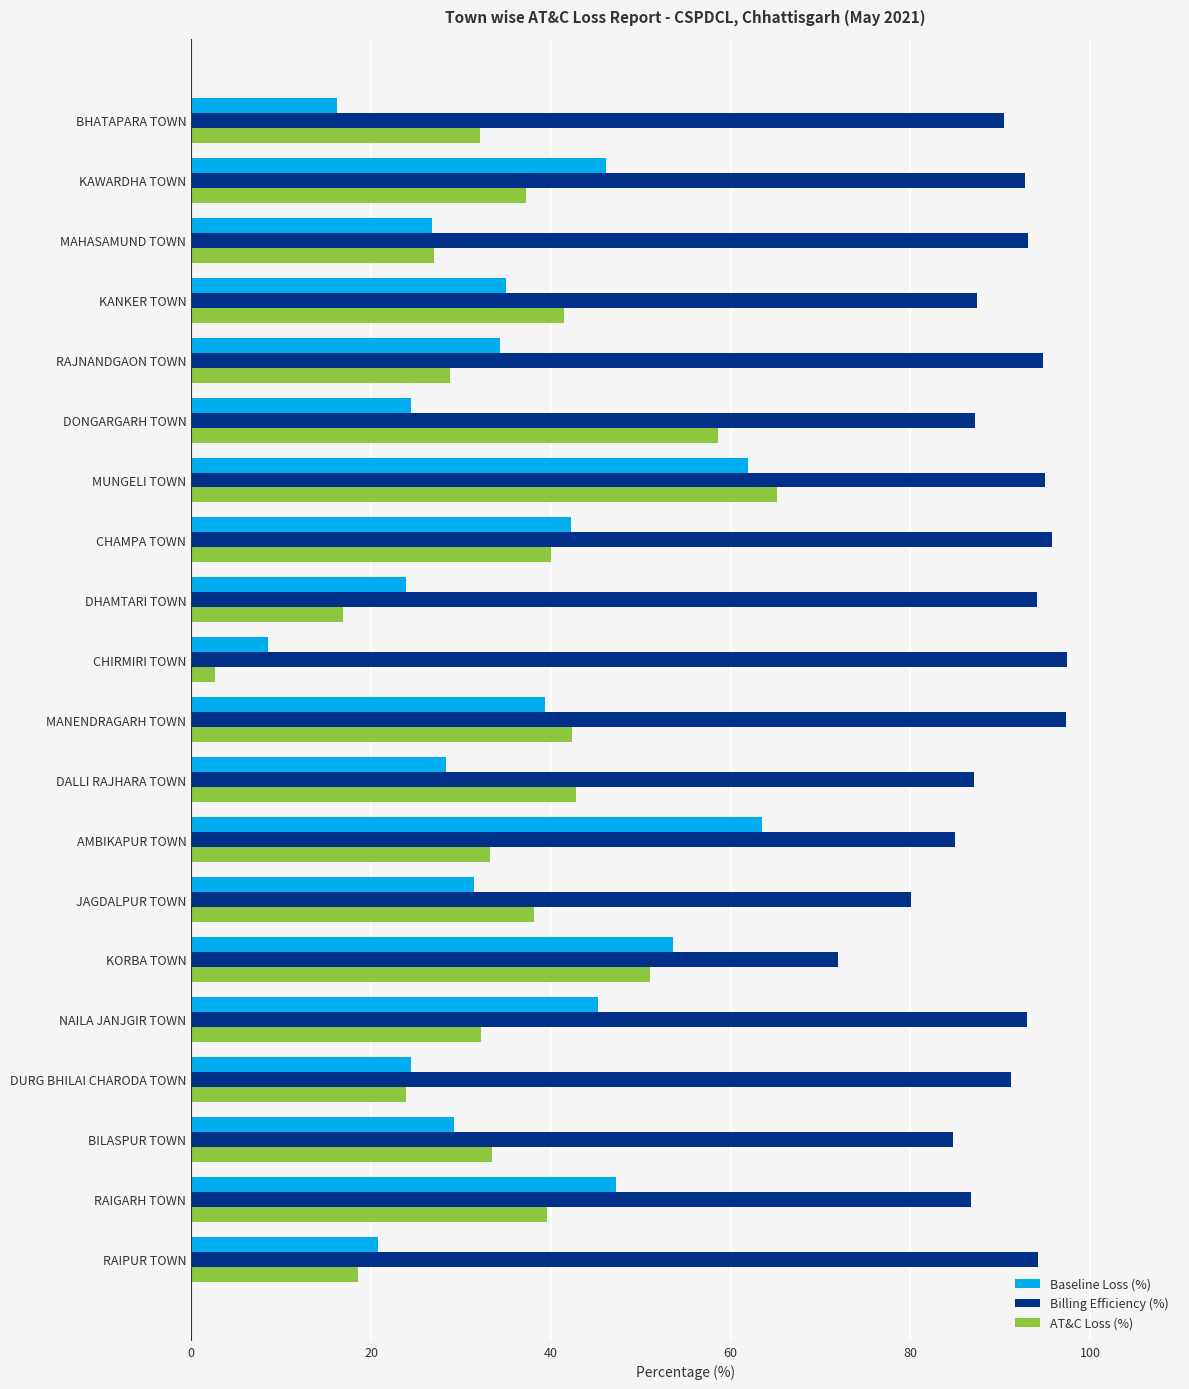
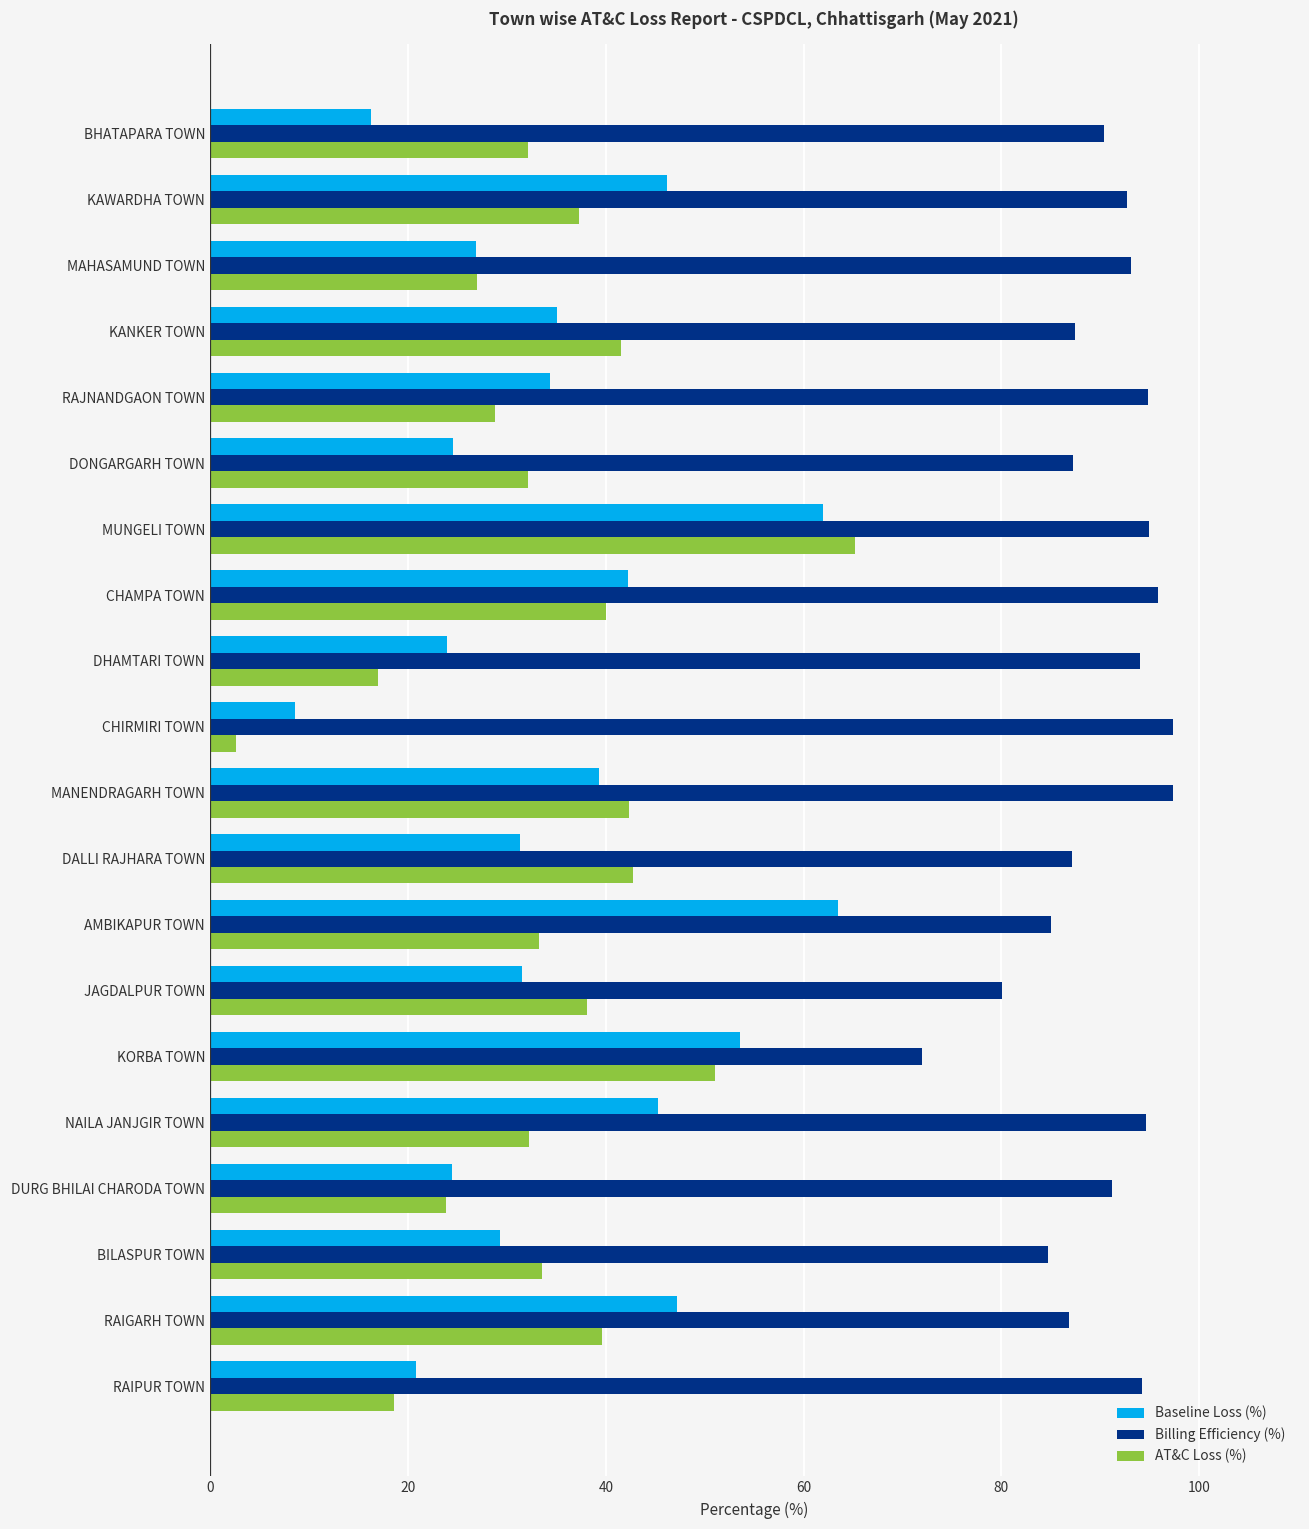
  {
    "Baseline Loss (%)": {
      "BHATAPARA TOWN": 16,
      "KAWARDHA TOWN": 46,
      "MAHASAMUND TOWN": 27,
      "KANKER TOWN": 35,
      "RAJNANDGAON TOWN": 34,
      "DONGARGARH TOWN": 25,
      "MUNGELI TOWN": 62,
      "CHAMPA TOWN": 42,
      "DHAMTARI TOWN": 24,
      "CHIRMIRI TOWN": 9,
      "MANENDRAGARH TOWN": 39,
-     "DALLI RAJHARA TOWN": 28,
+     "DALLI RAJHARA TOWN": 31,
      "AMBIKAPUR TOWN": 64,
      "JAGDALPUR TOWN": 32,
      "KORBA TOWN": 54,
      "NAILA JANJGIR TOWN": 45,
      "DURG BHILAI CHARODA TOWN": 24,
      "BILASPUR TOWN": 29,
      "RAIGARH TOWN": 47,
      "RAIPUR TOWN": 21
    },
    "Billing Efficiency (%)": {
      "BHATAPARA TOWN": 90,
      "KAWARDHA TOWN": 93,
      "MAHASAMUND TOWN": 93,
      "KANKER TOWN": 87,
      "RAJNANDGAON TOWN": 95,
      "DONGARGARH TOWN": 87,
      "MUNGELI TOWN": 95,
      "CHAMPA TOWN": 96,
      "DHAMTARI TOWN": 94,
      "CHIRMIRI TOWN": 97,
      "MANENDRAGARH TOWN": 97,
      "DALLI RAJHARA TOWN": 87,
      "AMBIKAPUR TOWN": 85,
      "JAGDALPUR TOWN": 80,
      "KORBA TOWN": 72,
-     "NAILA JANJGIR TOWN": 93,
+     "NAILA JANJGIR TOWN": 95,
      "DURG BHILAI CHARODA TOWN": 91,
      "BILASPUR TOWN": 85,
      "RAIGARH TOWN": 87,
      "RAIPUR TOWN": 94
    },
    "AT&C Loss (%)": {
      "BHATAPARA TOWN": 32,
      "KAWARDHA TOWN": 37,
      "MAHASAMUND TOWN": 27,
      "KANKER TOWN": 41,
      "RAJNANDGAON TOWN": 29,
-     "DONGARGARH TOWN": 59,
+     "DONGARGARH TOWN": 32,
      "MUNGELI TOWN": 65,
      "CHAMPA TOWN": 40,
      "DHAMTARI TOWN": 17,
      "CHIRMIRI TOWN": 3,
      "MANENDRAGARH TOWN": 42,
      "DALLI RAJHARA TOWN": 43,
      "AMBIKAPUR TOWN": 33,
      "JAGDALPUR TOWN": 38,
      "KORBA TOWN": 51,
      "NAILA JANJGIR TOWN": 32,
      "DURG BHILAI CHARODA TOWN": 24,
      "BILASPUR TOWN": 34,
      "RAIGARH TOWN": 40,
      "RAIPUR TOWN": 19
    }
  }
